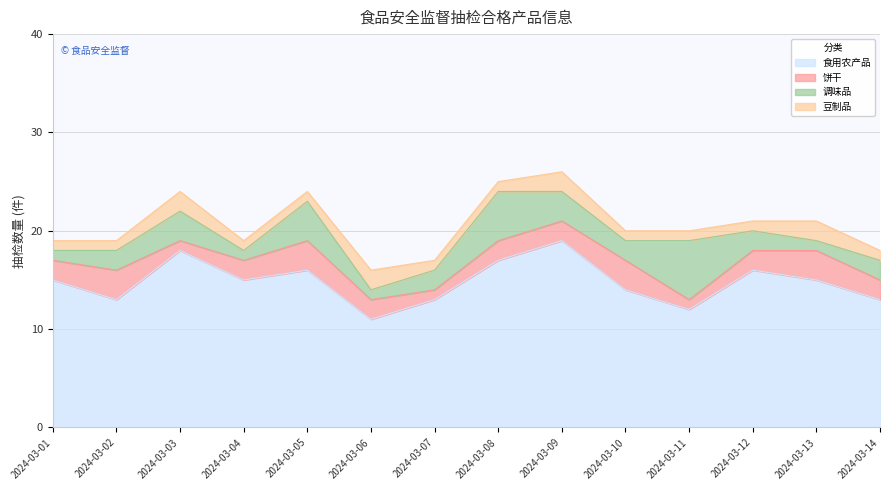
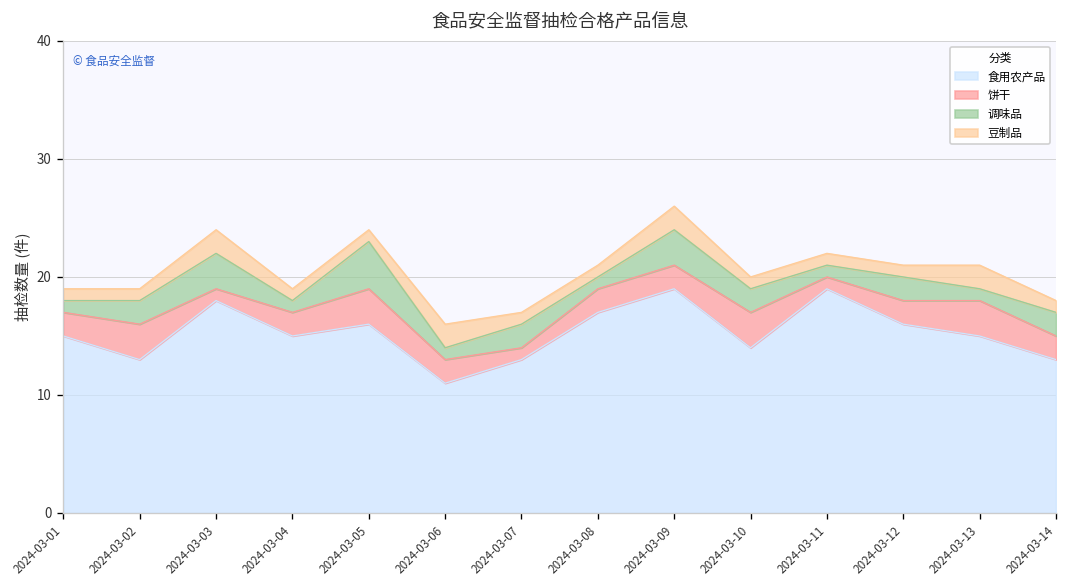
  {
    "食用农产品": {
      "2024-03-01": 15,
      "2024-03-02": 13,
      "2024-03-03": 18,
      "2024-03-04": 15,
      "2024-03-05": 16,
      "2024-03-06": 11,
      "2024-03-07": 13,
      "2024-03-08": 17,
      "2024-03-09": 19,
      "2024-03-10": 14,
-     "2024-03-11": 12,
+     "2024-03-11": 19,
      "2024-03-12": 16,
      "2024-03-13": 15,
      "2024-03-14": 13
    },
    "调味品": {
      "2024-03-01": 1,
      "2024-03-02": 2,
      "2024-03-03": 3,
      "2024-03-04": 1,
      "2024-03-05": 4,
      "2024-03-06": 1,
      "2024-03-07": 2,
-     "2024-03-08": 5,
+     "2024-03-08": 1,
      "2024-03-09": 3,
      "2024-03-10": 2,
-     "2024-03-11": 6,
+     "2024-03-11": 1,
      "2024-03-12": 2,
      "2024-03-13": 1,
      "2024-03-14": 2
    }
  }
